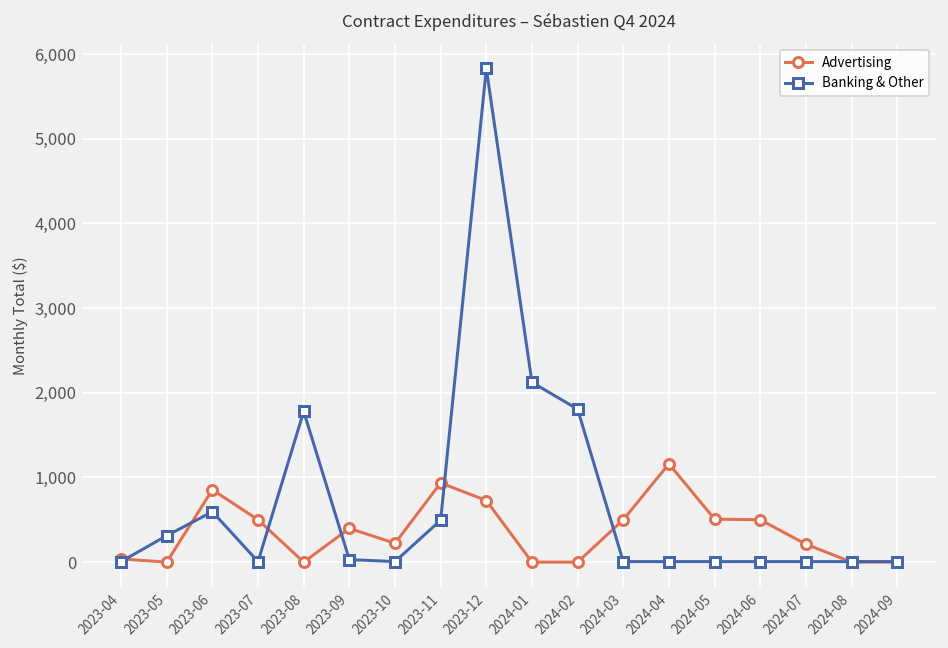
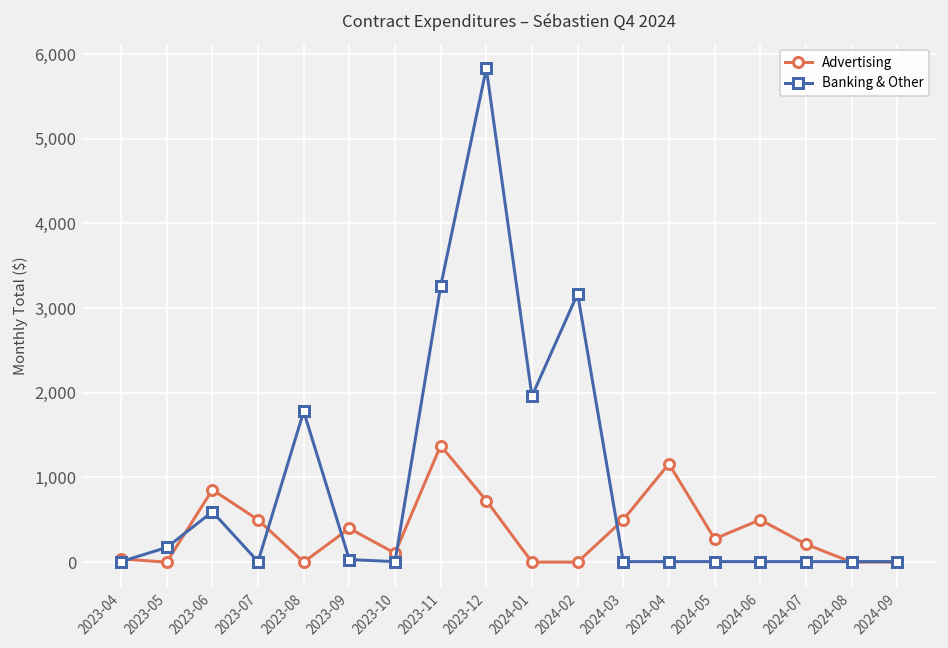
  {
    "Advertising": {
      "2023-05": "0",
      "2023-06": "900",
      "2023-07": "500",
      "2023-08": "0",
      "2023-09": "400",
-     "2023-10": "200",
-     "2023-11": "900",
+     "2023-10": "100",
+     "2023-11": "1,400",
      "2023-12": "700",
      "2024-01": "0",
      "2024-02": "0",
      "2024-03": "500",
      "2024-04": "1,200",
-     "2024-05": "500",
+     "2024-05": "300",
      "2024-06": "500",
      "2024-07": "200"
    },
    "Banking & Other": {
-     "2023-05": "300",
+     "2023-05": "200",
      "2023-06": "600",
      "2023-07": "0",
      "2023-08": "1,800",
      "2023-09": "0",
      "2023-10": "0",
-     "2023-11": "500",
+     "2023-11": "3,300",
      "2023-12": "5,800",
-     "2024-01": "2,100",
-     "2024-02": "1,800",
+     "2024-01": "2,000",
+     "2024-02": "3,200",
      "2024-03": "0",
      "2024-04": "0",
      "2024-05": "0",
      "2024-06": "0",
      "2024-07": "0"
    }
  }
